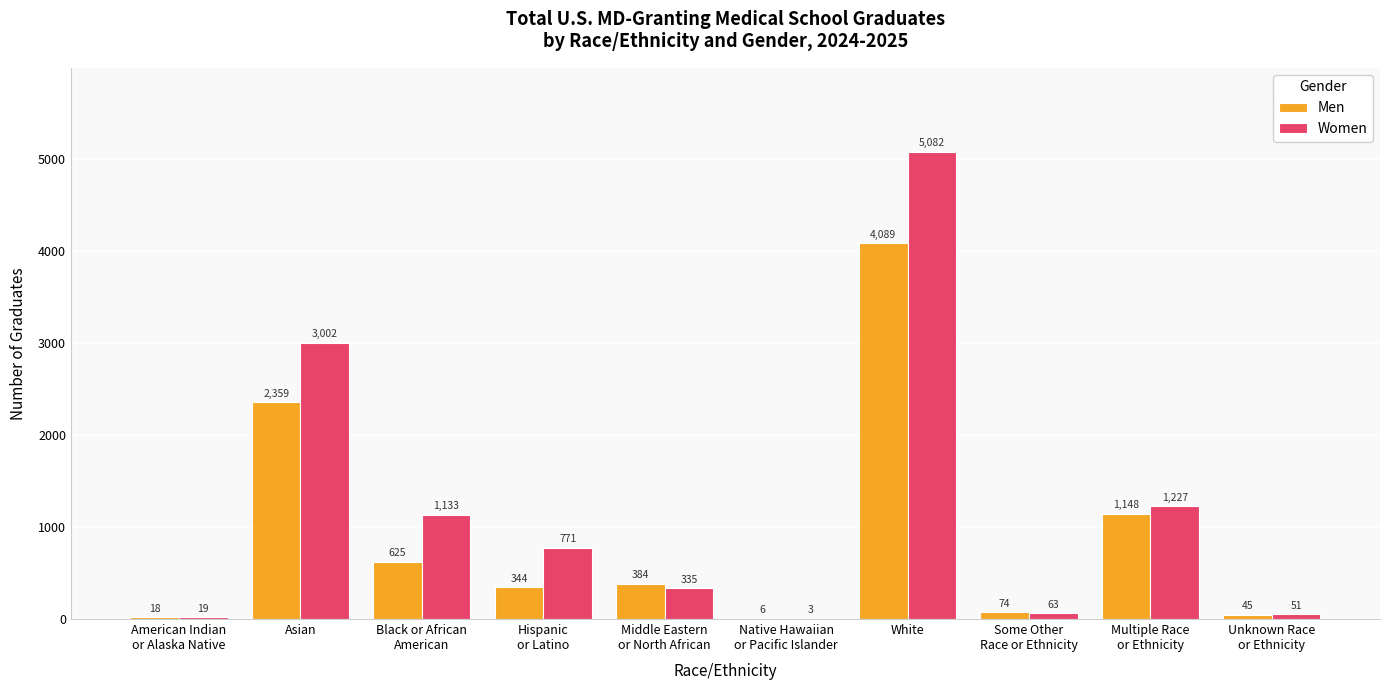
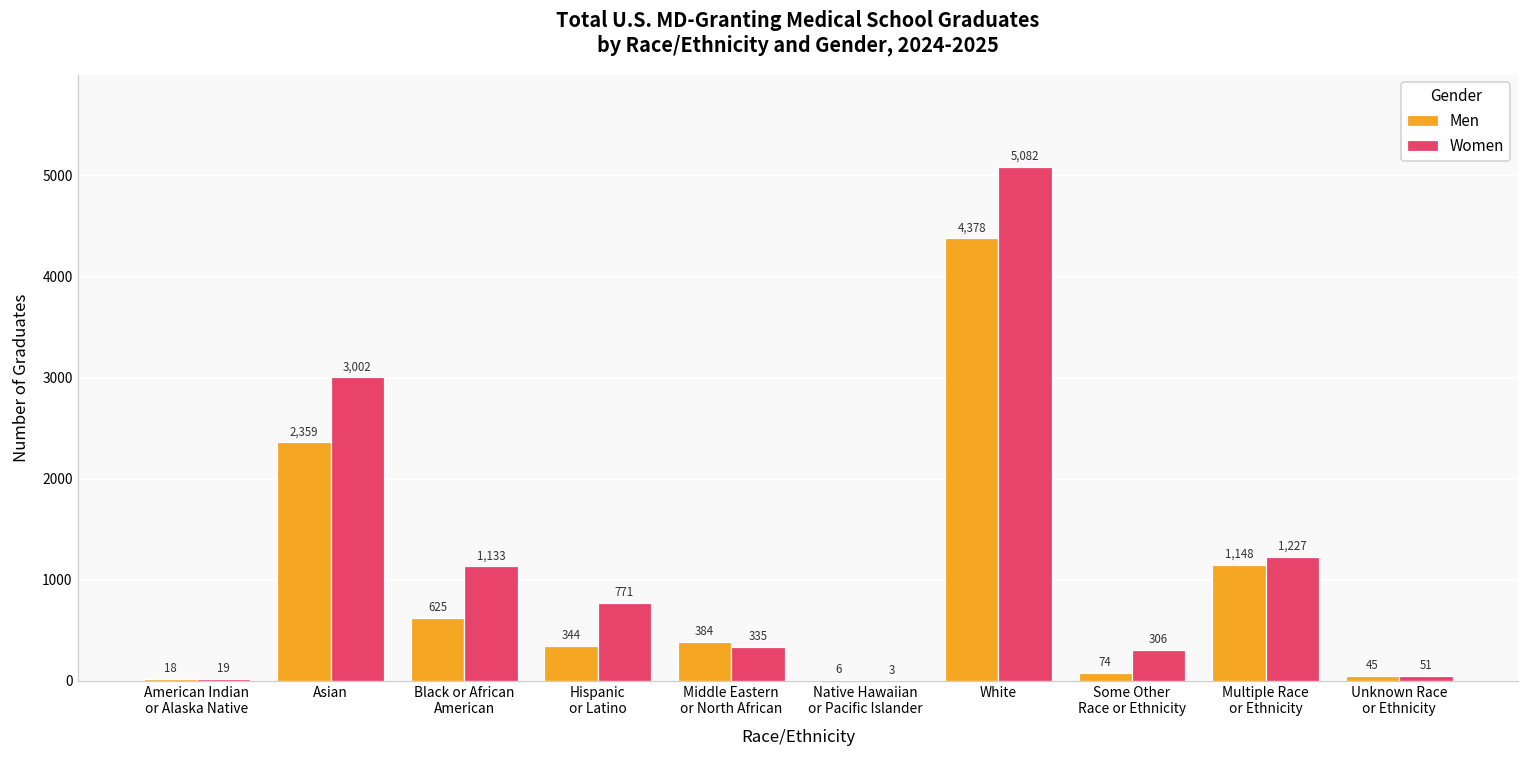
  {
    "Men": {
      "American Indian or Alaska Native": "18",
      "Asian": "2,359",
      "Black or African American": "625",
      "Hispanic or Latino": "344",
      "Middle Eastern or North African": "384",
      "Native Hawaiian or Pacific Islander": "6",
-     "White": "4,089",
+     "White": "4,378",
      "Some Other Race or Ethnicity": "74",
      "Multiple Race or Ethnicity": "1,148",
      "Unknown Race or Ethnicity": "45"
    },
    "Women": {
      "American Indian or Alaska Native": "19",
      "Asian": "3,002",
      "Black or African American": "1,133",
      "Hispanic or Latino": "771",
      "Middle Eastern or North African": "335",
      "Native Hawaiian or Pacific Islander": "3",
      "White": "5,082",
-     "Some Other Race or Ethnicity": "63",
+     "Some Other Race or Ethnicity": "306",
      "Multiple Race or Ethnicity": "1,227",
      "Unknown Race or Ethnicity": "51"
    }
  }
